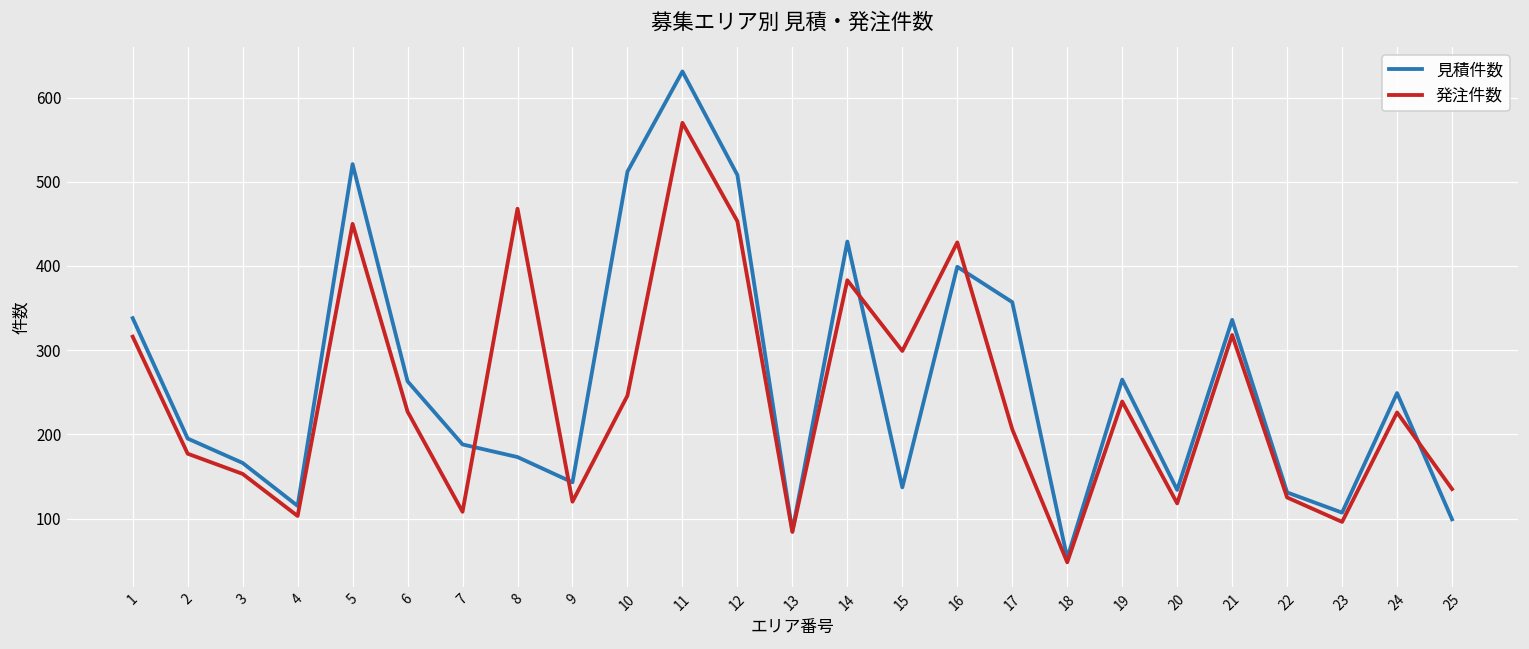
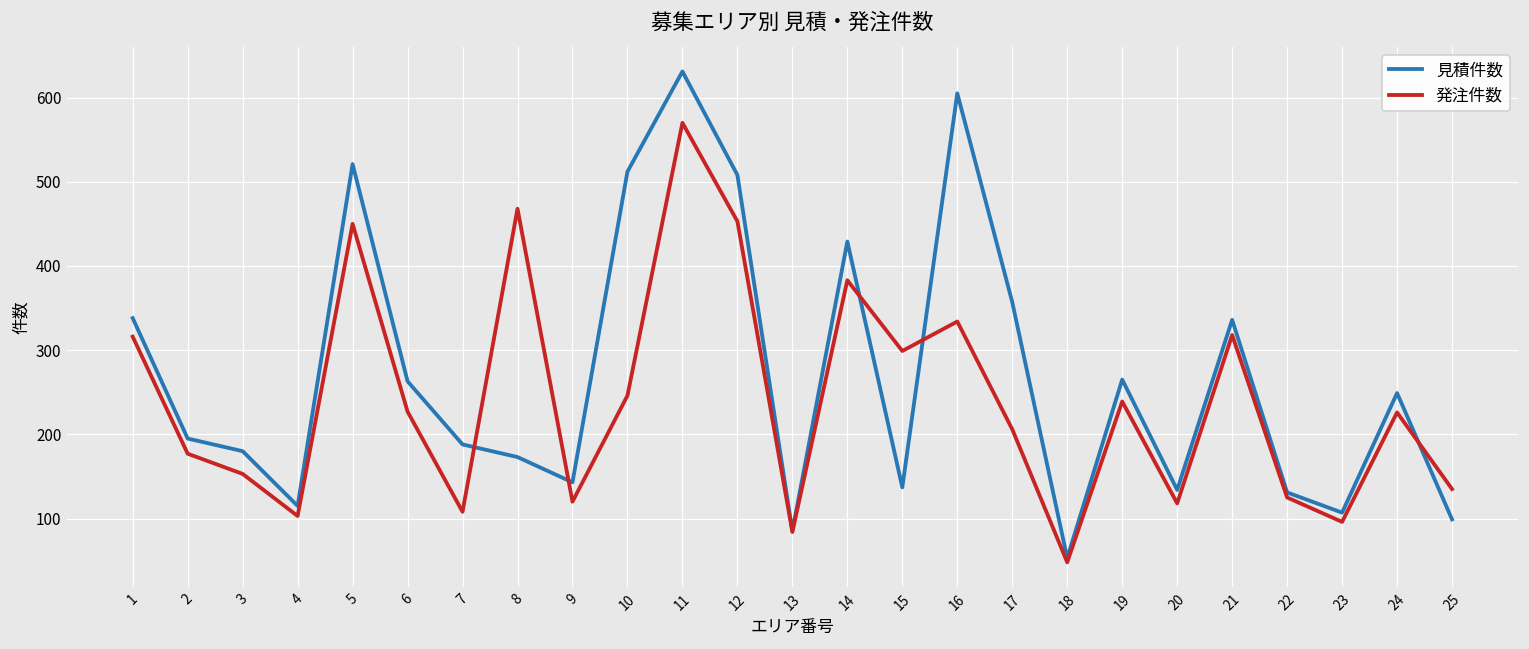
  {
    "見積件数": {
      "1": 340,
      "2": 200,
-     "3": 170,
+     "3": 180,
      "4": 120,
      "5": 520,
      "6": 260,
      "7": 190,
      "8": 170,
      "9": 140,
      "10": 510,
      "11": 630,
      "12": 510,
      "14": 430,
      "15": 140,
-     "16": 400,
+     "16": 610,
      "17": 360,
      "18": 50,
      "19": 270,
      "20": 130,
      "21": 340,
      "22": 130,
      "23": 110,
      "24": 250,
      "25": 100
    },
    "発注件数": {
      "1": 320,
      "2": 180,
      "3": 150,
      "4": 100,
      "5": 450,
      "6": 230,
      "7": 110,
      "8": 470,
      "9": 120,
      "10": 250,
      "11": 570,
      "12": 450,
      "14": 380,
      "15": 300,
-     "16": 430,
+     "16": 330,
      "17": 210,
      "18": 50,
      "19": 240,
      "20": 120,
      "21": 320,
      "22": 130,
      "23": 100,
      "24": 230,
      "25": 140
    }
  }
